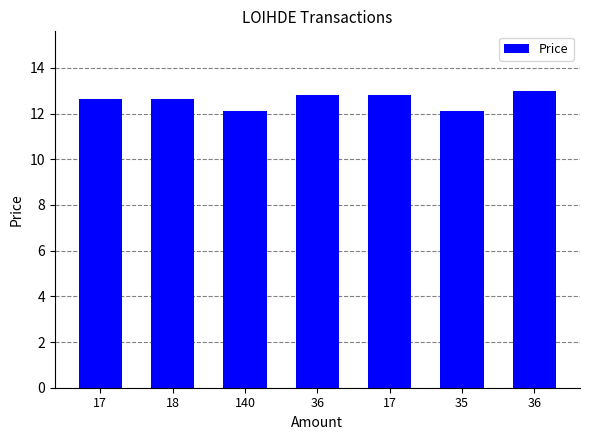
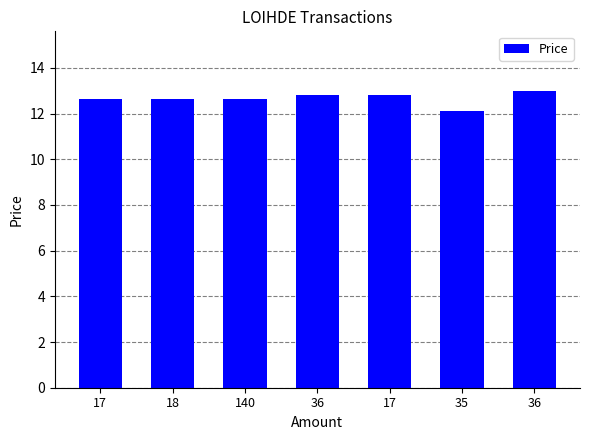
  {
    "18": 12.7,
-   "140": 12.1,
+   "140": 12.7,
    "35": 12.1
  }
